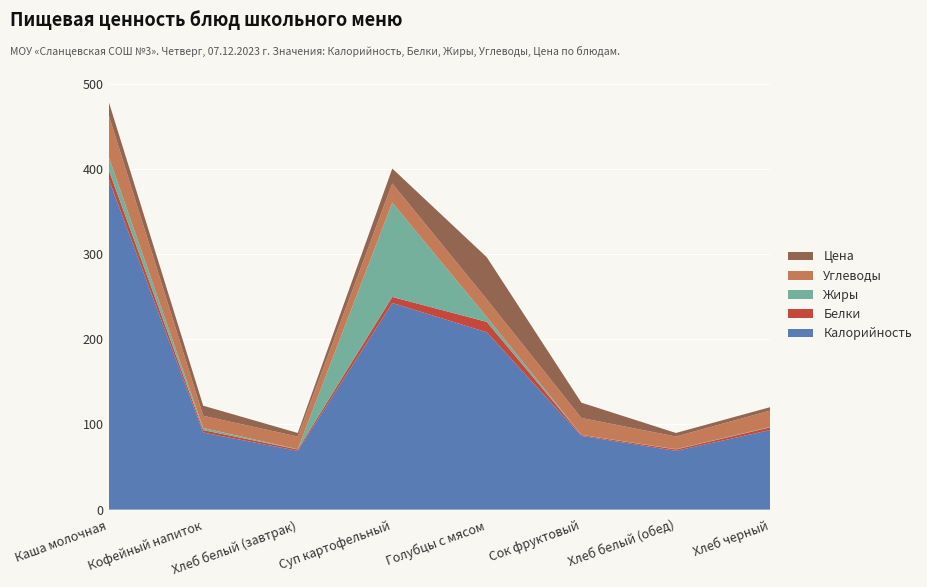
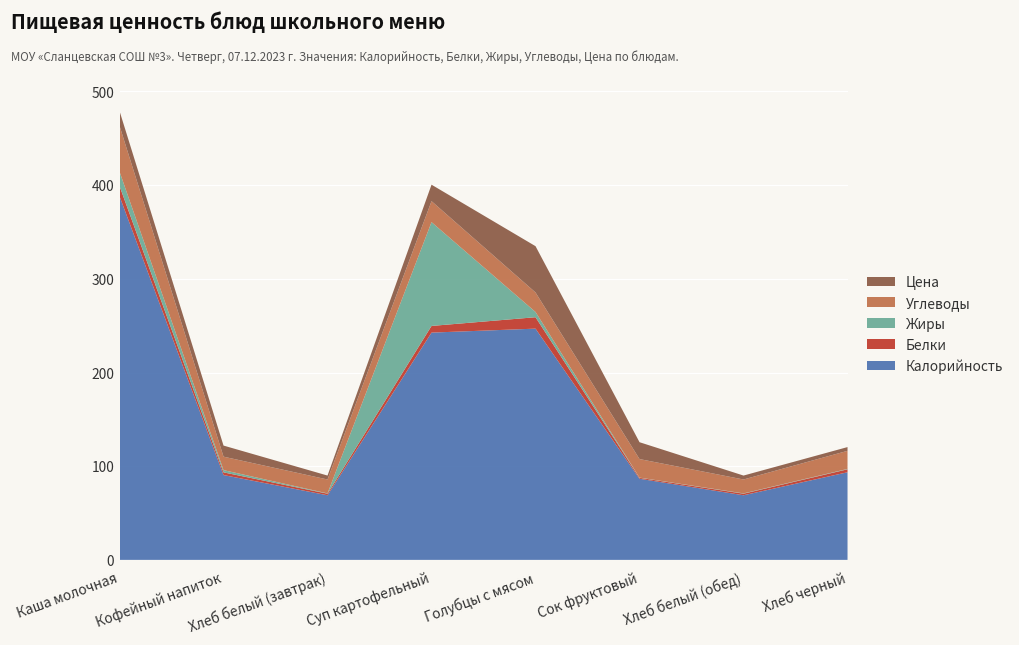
  {
    "Калорийность": {
      "Каша молочная": 390,
      "Суп картофельный": 240,
-     "Голубцы с мясом": 210,
+     "Голубцы с мясом": 250,
      "Хлеб черный": 90
    },
    "Белки": {
      "Каша молочная": 10,
      "Суп картофельный": 10,
      "Голубцы с мясом": 10
    },
    "Жиры": {
      "Каша молочная": 20,
      "Суп картофельный": 110,
      "Голубцы с мясом": 10
    }
  }
